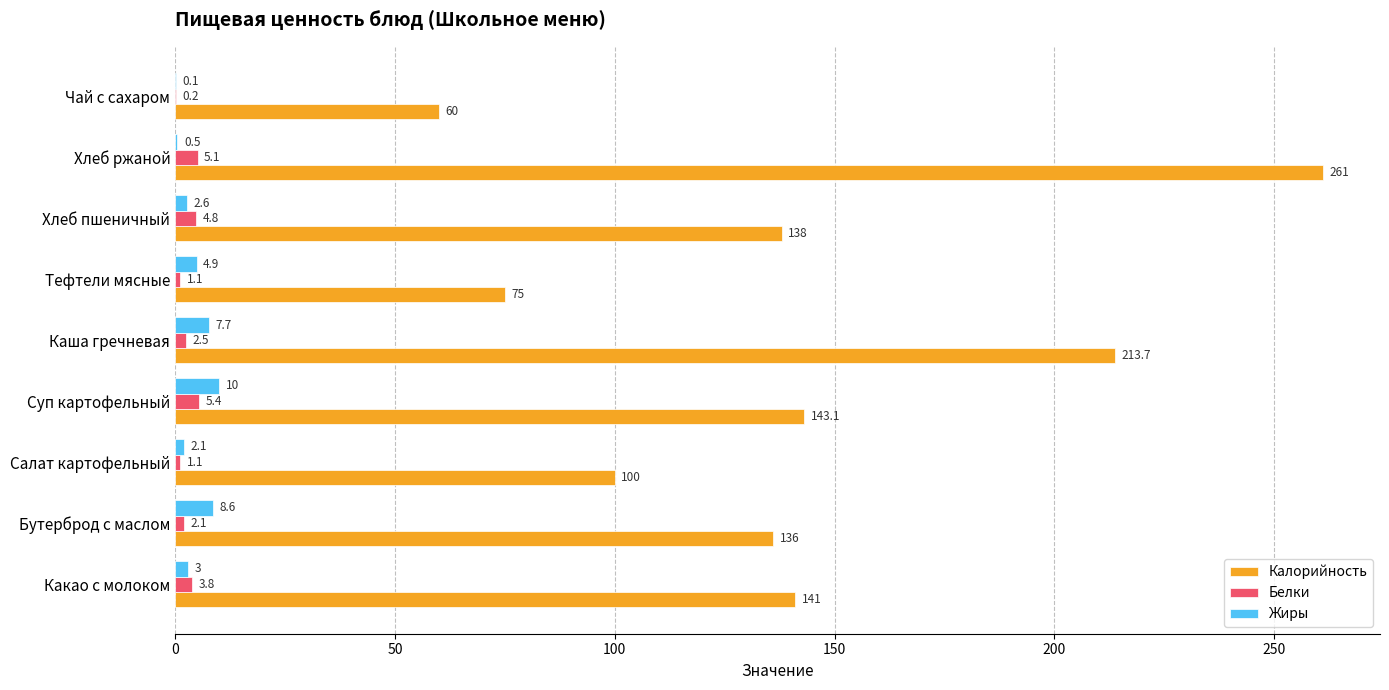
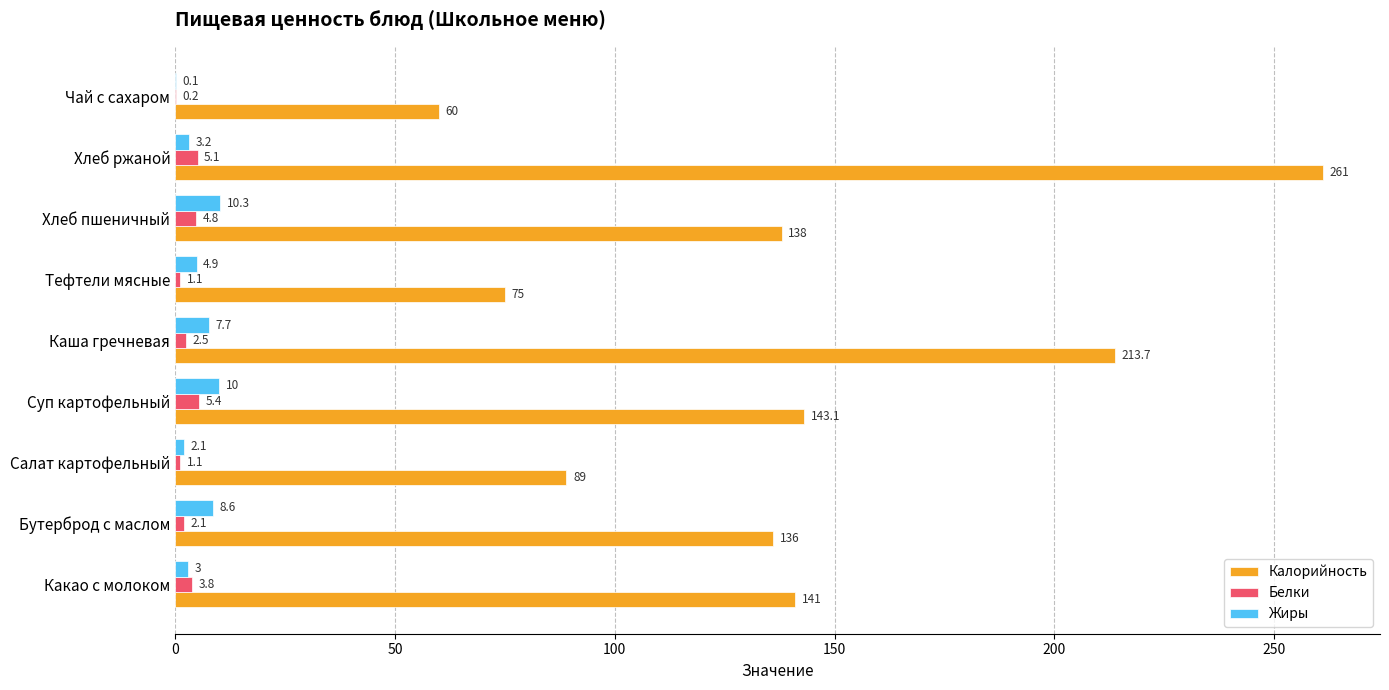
  {
    "Калорийность": {
      "Чай с сахаром": 60,
      "Хлеб ржаной": 261,
      "Хлеб пшеничный": 138,
      "Тефтели мясные": 75,
      "Каша гречневая": 213.7,
      "Суп картофельный": 143.1,
-     "Салат картофельный": 100,
+     "Салат картофельный": 89,
      "Бутерброд с маслом": 136,
      "Какао с молоком": 141
    },
    "Белки": {
      "Чай с сахаром": 0.2,
      "Хлеб ржаной": 5.1,
      "Хлеб пшеничный": 4.8,
      "Тефтели мясные": 1.1,
      "Каша гречневая": 2.5,
      "Суп картофельный": 5.4,
      "Салат картофельный": 1.1,
      "Бутерброд с маслом": 2.1,
      "Какао с молоком": 3.8
    },
    "Жиры": {
      "Чай с сахаром": 0.1,
-     "Хлеб ржаной": 0.5,
-     "Хлеб пшеничный": 2.6,
+     "Хлеб ржаной": 3.2,
+     "Хлеб пшеничный": 10.3,
      "Тефтели мясные": 4.9,
      "Каша гречневая": 7.7,
      "Суп картофельный": 10,
      "Салат картофельный": 2.1,
      "Бутерброд с маслом": 8.6,
      "Какао с молоком": 3
    }
  }
